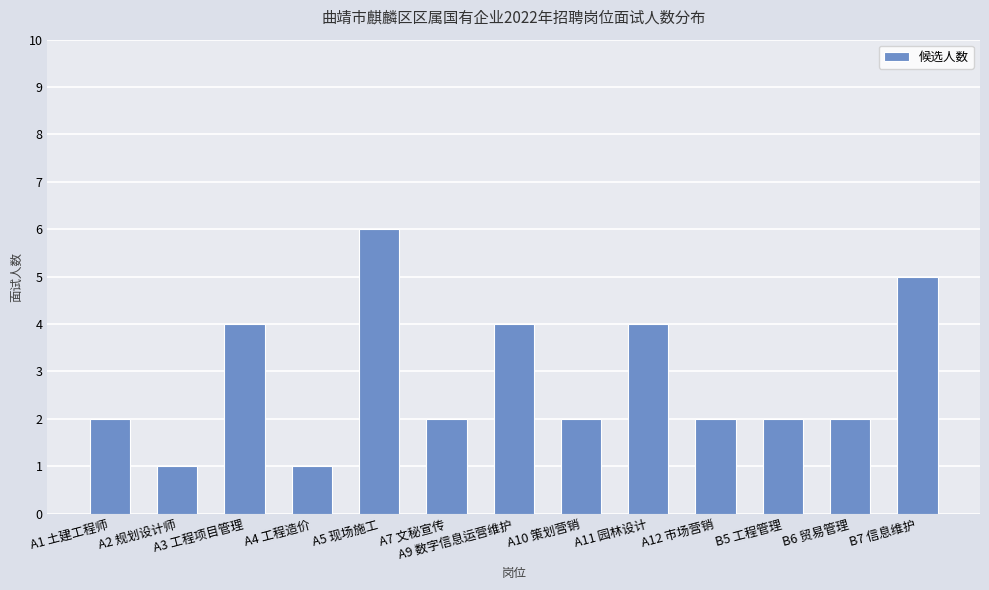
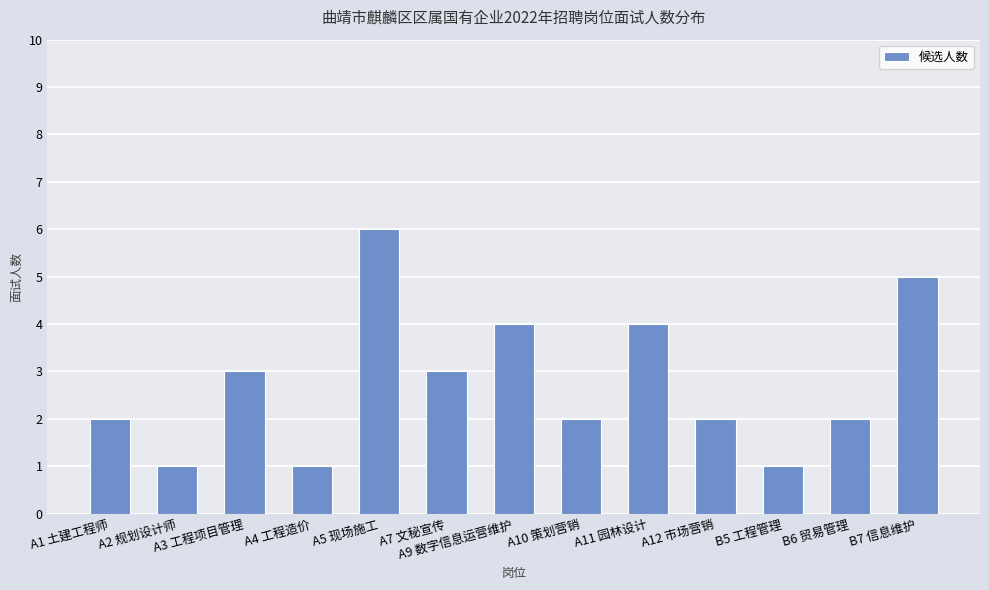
  {
    "A1 土建工程师": 2,
    "A2 规划设计师": 1,
-   "A3 工程项目管理": 4,
+   "A3 工程项目管理": 3,
    "A4 工程造价": 1,
    "A5 现场施工": 6,
-   "A7 文秘宣传": 2,
+   "A7 文秘宣传": 3,
    "A9 数字信息运营维护": 4,
    "A10 策划营销": 2,
    "A11 园林设计": 4,
    "A12 市场营销": 2,
-   "B5 工程管理": 2,
+   "B5 工程管理": 1,
    "B6 贸易管理": 2,
    "B7 信息维护": 5
  }
